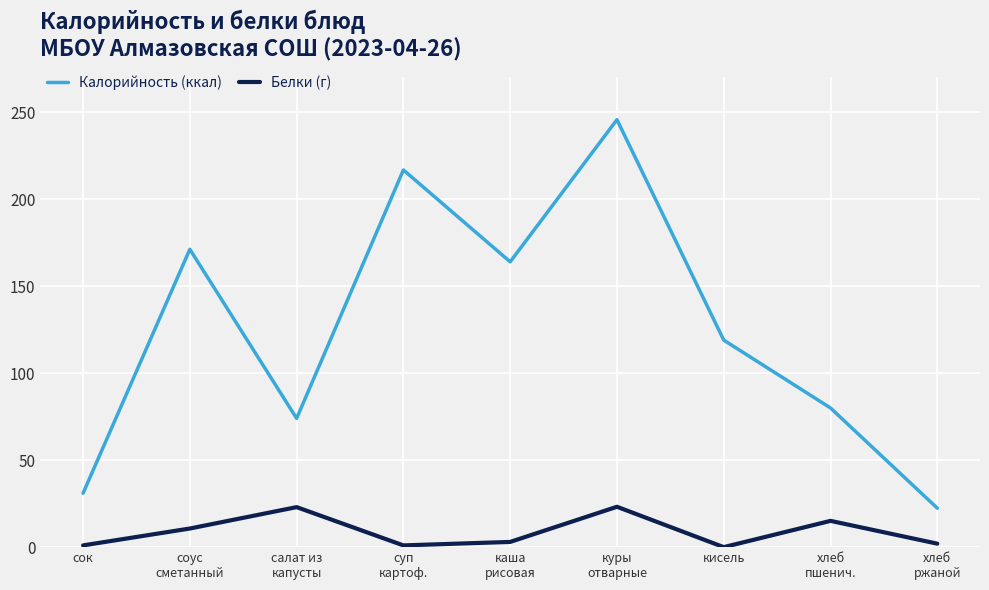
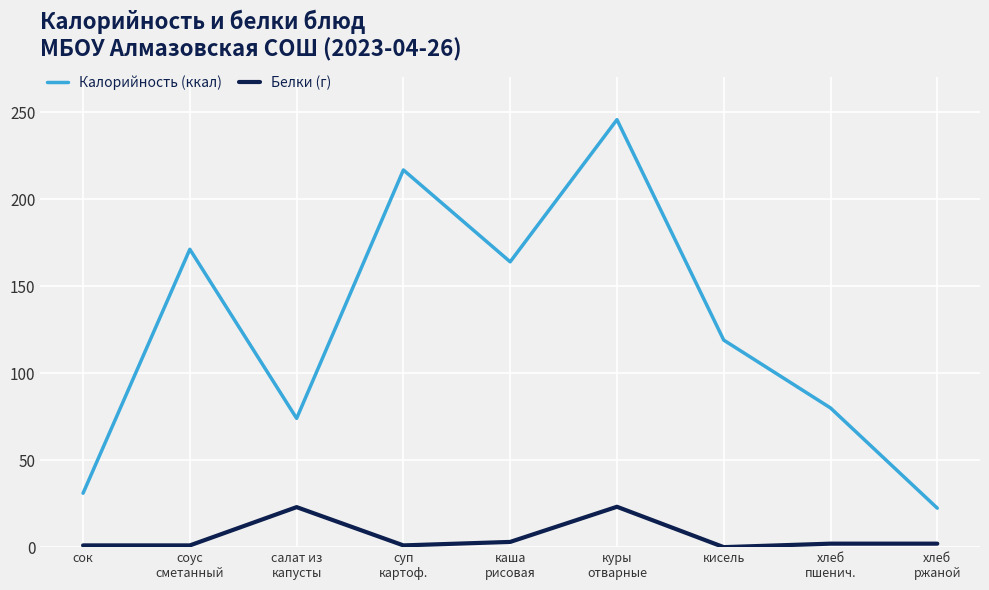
  {
    "Калорийность (ккал)": {
      "сок": 31,
      "соус сметанный": 171,
      "салат из капусты": 74,
      "суп картоф.": 217,
      "каша рисовая": 164,
      "куры отварные": 246,
      "кисель": 119,
      "хлеб пшенич.": 80,
      "хлеб ржаной": 22
    },
    "Белки (г)": {
      "сок": 1,
-     "соус сметанный": 11,
+     "соус сметанный": 1,
      "салат из капусты": 23,
      "суп картоф.": 1,
      "каша рисовая": 3,
      "куры отварные": 23,
      "кисель": 0,
-     "хлеб пшенич.": 15,
+     "хлеб пшенич.": 2,
      "хлеб ржаной": 2
    }
  }
